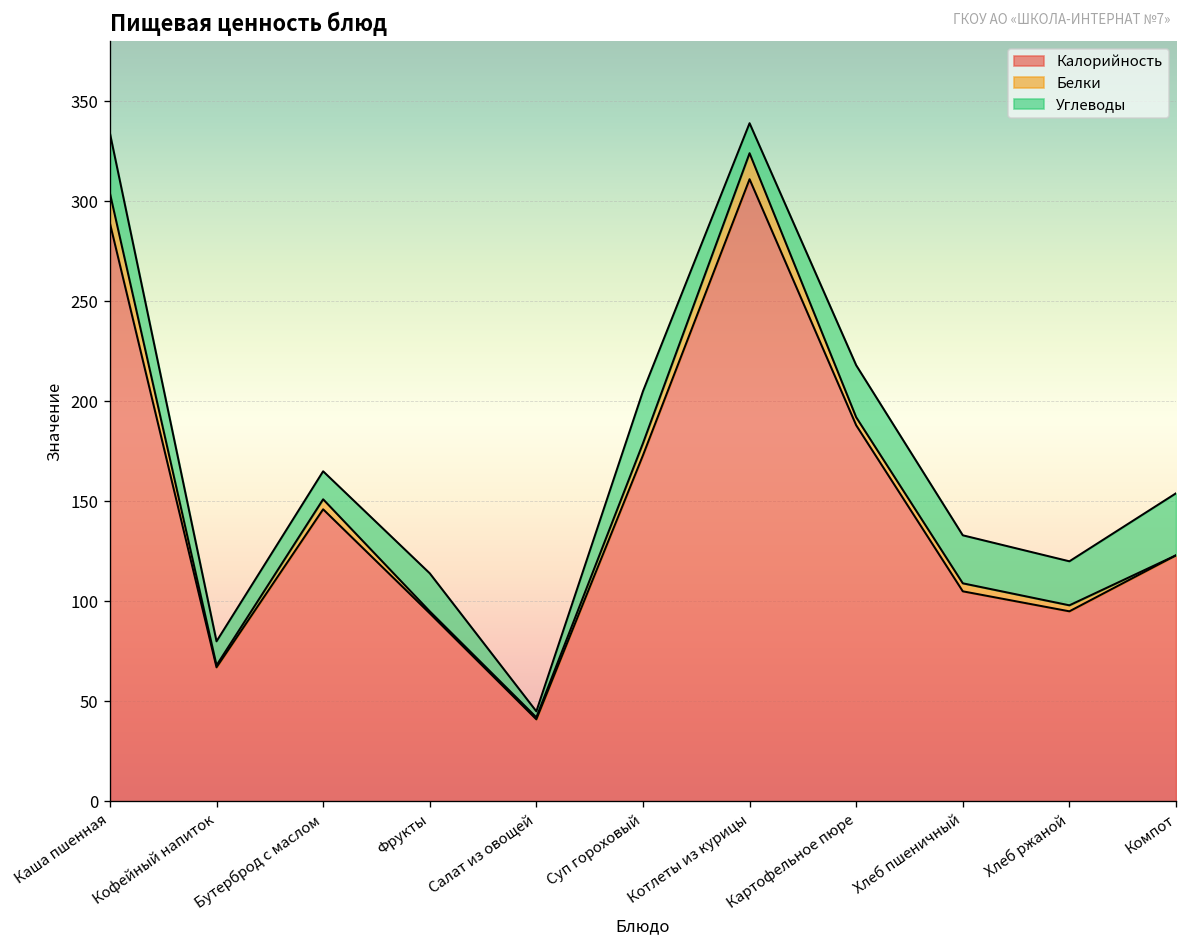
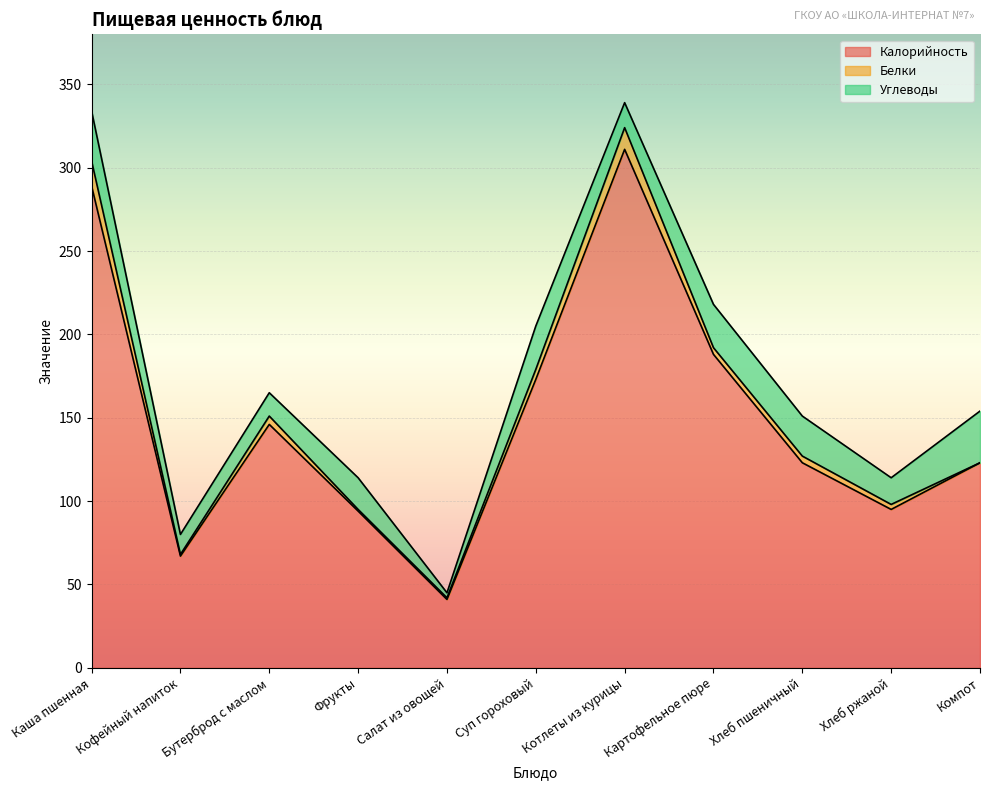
  {
    "Калорийность": {
      "Каша пшенная": 289,
      "Бутерброд с маслом": 146,
      "Суп гороховый": 173,
      "Котлеты из курицы": 311,
      "Картофельное пюре": 188,
-     "Хлеб пшеничный": 105,
+     "Хлеб пшеничный": 123,
      "Хлеб ржаной": 95
    },
    "Белки": {
      "Каша пшенная": 15,
      "Бутерброд с маслом": 5,
      "Суп гороховый": 6,
      "Котлеты из курицы": 13,
      "Картофельное пюре": 4,
      "Хлеб пшеничный": 4,
      "Хлеб ржаной": 3
    },
    "Углеводы": {
      "Каша пшенная": 30,
      "Кофейный напиток": 12,
      "Бутерброд с маслом": 14,
      "Фрукты": 19,
      "Салат из овощей": 3,
      "Суп гороховый": 26,
      "Котлеты из курицы": 15,
      "Картофельное пюре": 26,
      "Хлеб пшеничный": 24,
-     "Хлеб ржаной": 22,
+     "Хлеб ржаной": 16,
      "Компот": 31
    }
  }
